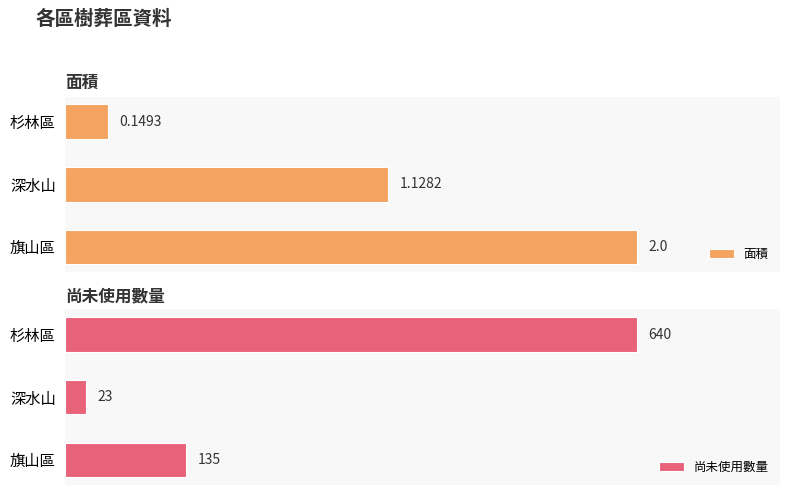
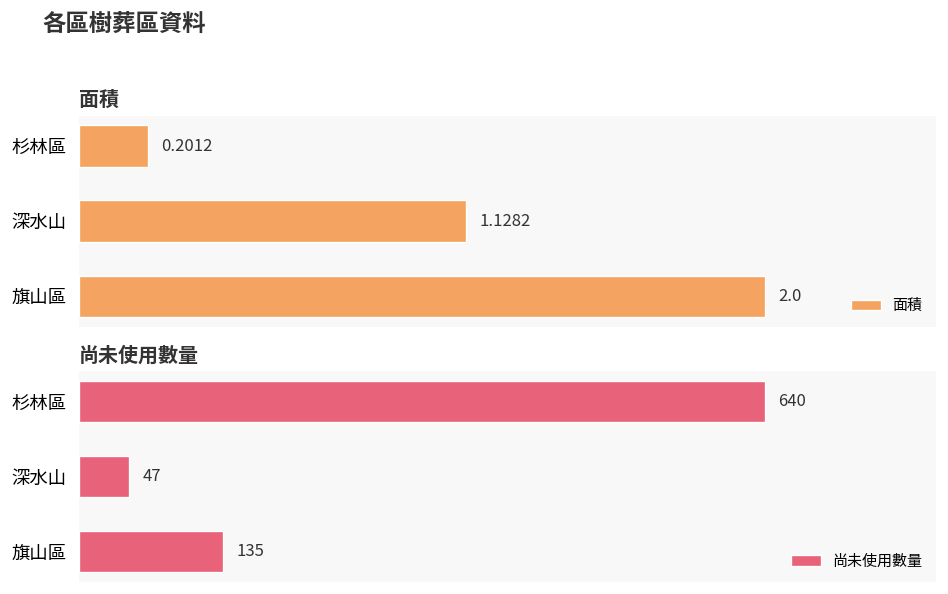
  {
    "面積": {
-     "杉林區": 0.1493,
+     "杉林區": 0.2012,
      "深水山": 1.1282,
      "旗山區": 2.0
    },
    "尚未使用數量": {
      "杉林區": 640,
-     "深水山": 23,
+     "深水山": 47,
      "旗山區": 135
    }
  }
